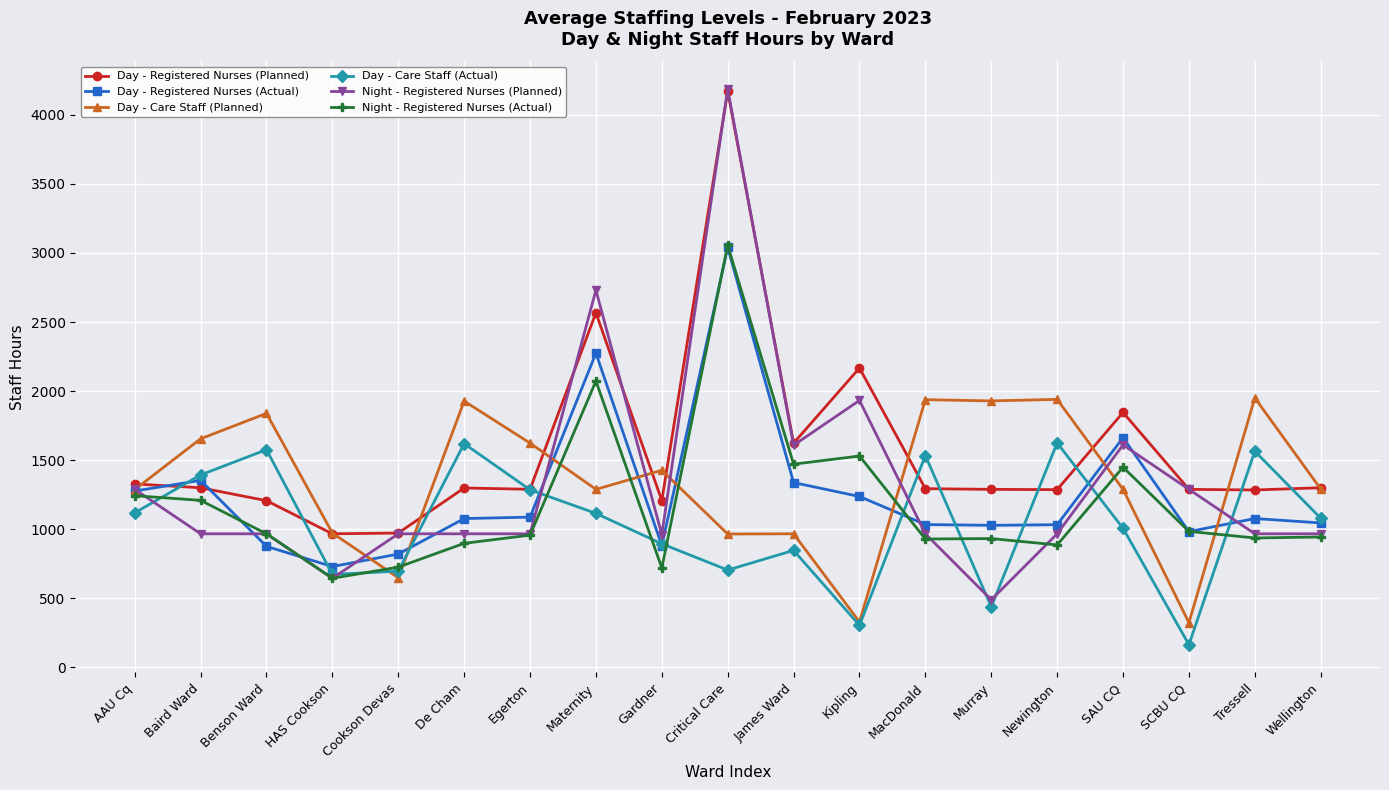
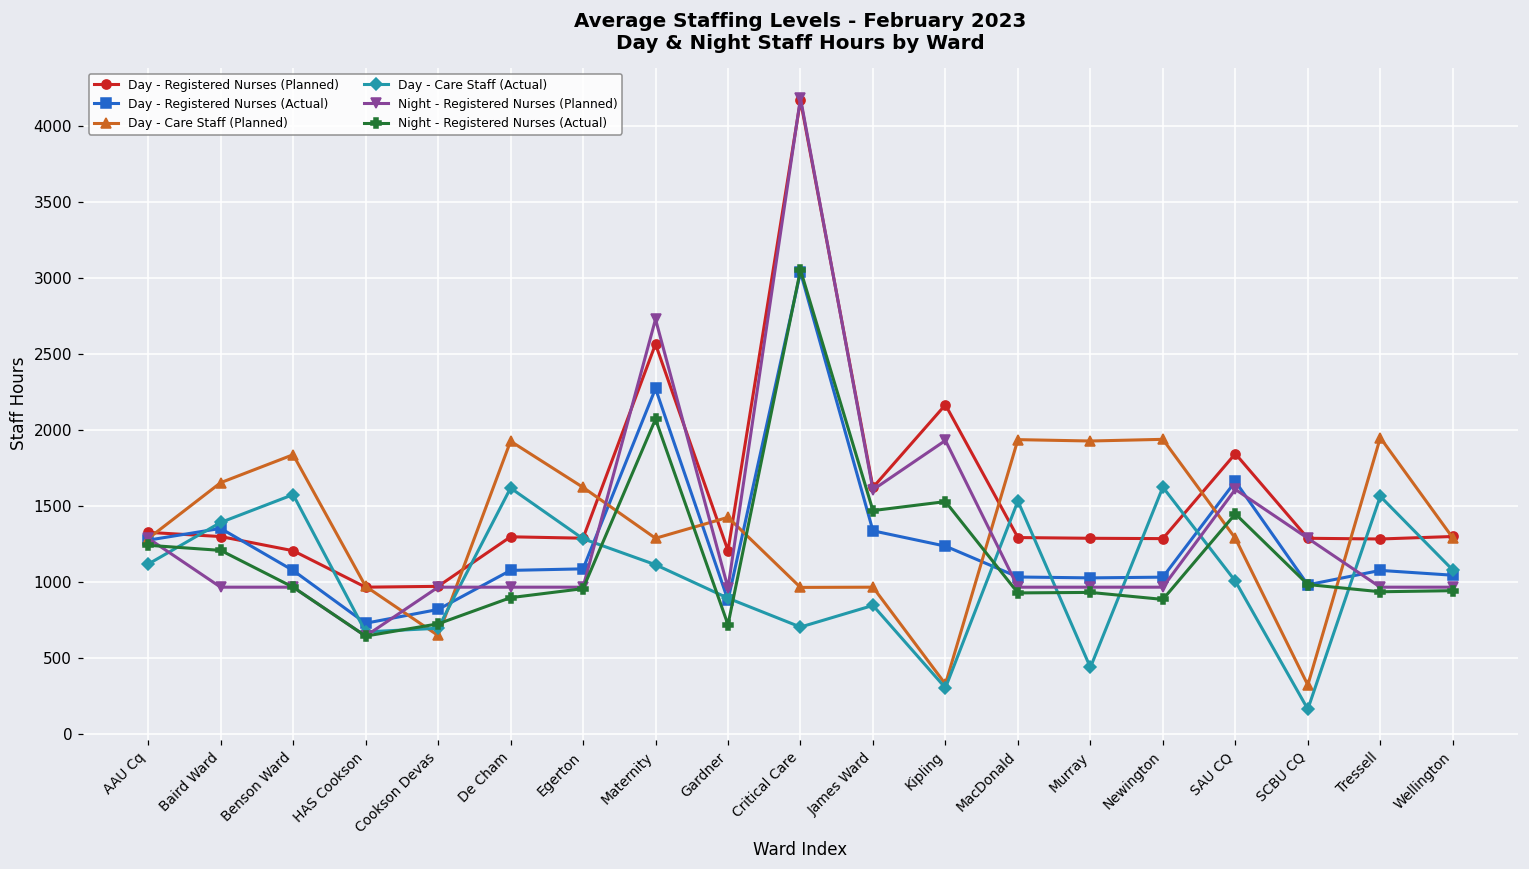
  {
    "Day - Registered Nurses (Planned)": {
      "AAU Cq": 1330,
      "Baird Ward": 1300,
      "Benson Ward": 1210,
      "De Cham": 1300,
      "Maternity": 2570,
      "Gardner": 1210,
      "Kipling": 2170,
      "MacDonald": 1290,
      "Murray": 1290,
      "Newington": 1290,
      "SAU CQ": 1850,
      "Tressell": 1280
    },
    "Day - Registered Nurses (Actual)": {
      "Baird Ward": 1350,
-     "Benson Ward": 880,
+     "Benson Ward": 1080,
      "HAS Cookson": 730,
      "Cookson Devas": 820,
      "De Cham": 1080,
      "Egerton": 1090,
      "Maternity": 2270,
      "James Ward": 1340,
      "Kipling": 1240,
      "MacDonald": 1030,
      "Murray": 1030,
      "Newington": 1030,
      "SAU CQ": 1660,
      "Tressell": 1080,
      "Wellington": 1040
    },
    "Day - Care Staff (Planned)": {
      "Baird Ward": 1650,
      "Benson Ward": 1840,
      "Cookson Devas": 650,
      "De Cham": 1930,
      "Egerton": 1620,
      "Maternity": 1290,
      "Gardner": 1430,
      "Critical Care": 960,
      "James Ward": 970,
      "Kipling": 330,
      "MacDonald": 1940,
      "Murray": 1930,
      "Newington": 1940,
      "SAU CQ": 1290,
      "SCBU CQ": 320,
      "Tressell": 1950
    },
    "Day - Care Staff (Actual)": {
      "AAU Cq": 1120,
      "Baird Ward": 1390,
      "Benson Ward": 1580,
      "HAS Cookson": 670,
      "Cookson Devas": 700,
      "De Cham": 1620,
      "Maternity": 1110,
      "Critical Care": 700,
      "James Ward": 850,
      "Kipling": 300,
      "MacDonald": 1530,
      "Murray": 440,
      "Newington": 1620,
      "SAU CQ": 1010,
      "SCBU CQ": 160,
      "Tressell": 1560,
      "Wellington": 1080
    },
    "Night - Registered Nurses (Planned)": {
      "Baird Ward": 970,
      "De Cham": 970,
      "Maternity": 2730,
      "Gardner": 960,
      "Kipling": 1930,
      "MacDonald": 970,
-     "Murray": 490,
+     "Murray": 970,
      "Newington": 970,
      "SAU CQ": 1610,
      "Tressell": 970,
      "Wellington": 970
    },
    "Night - Registered Nurses (Actual)": {
      "AAU Cq": 1240,
      "Baird Ward": 1210,
      "Cookson Devas": 720,
      "De Cham": 900,
      "Maternity": 2070,
      "Gardner": 720,
      "James Ward": 1470,
      "Kipling": 1530,
      "MacDonald": 930,
      "Murray": 930,
      "Newington": 890,
      "SAU CQ": 1450,
      "Tressell": 940,
      "Wellington": 940
    }
  }
